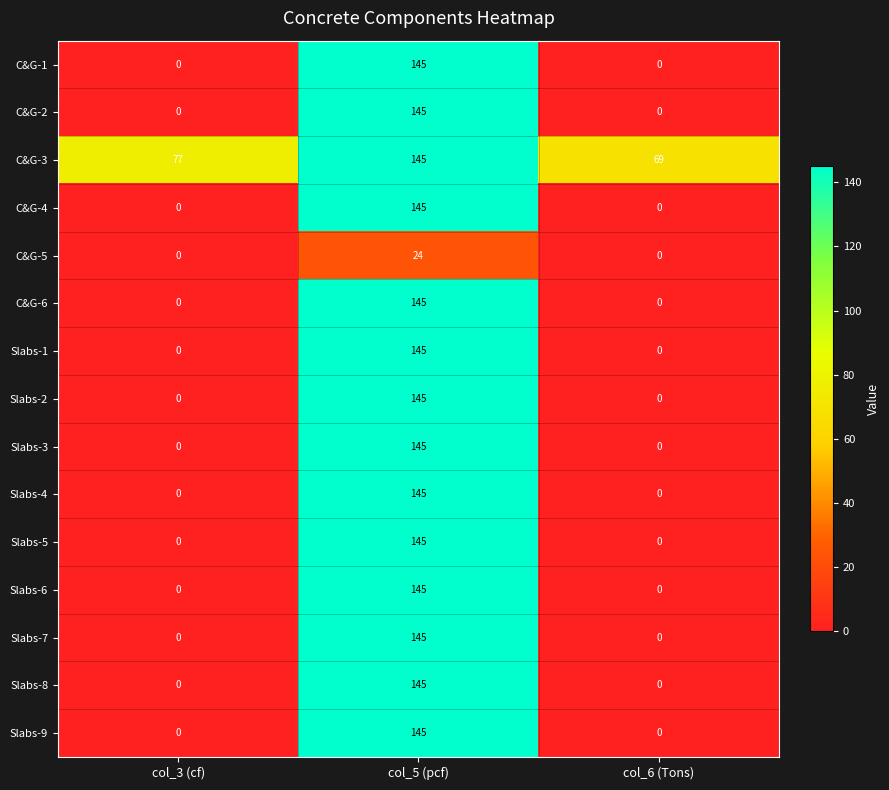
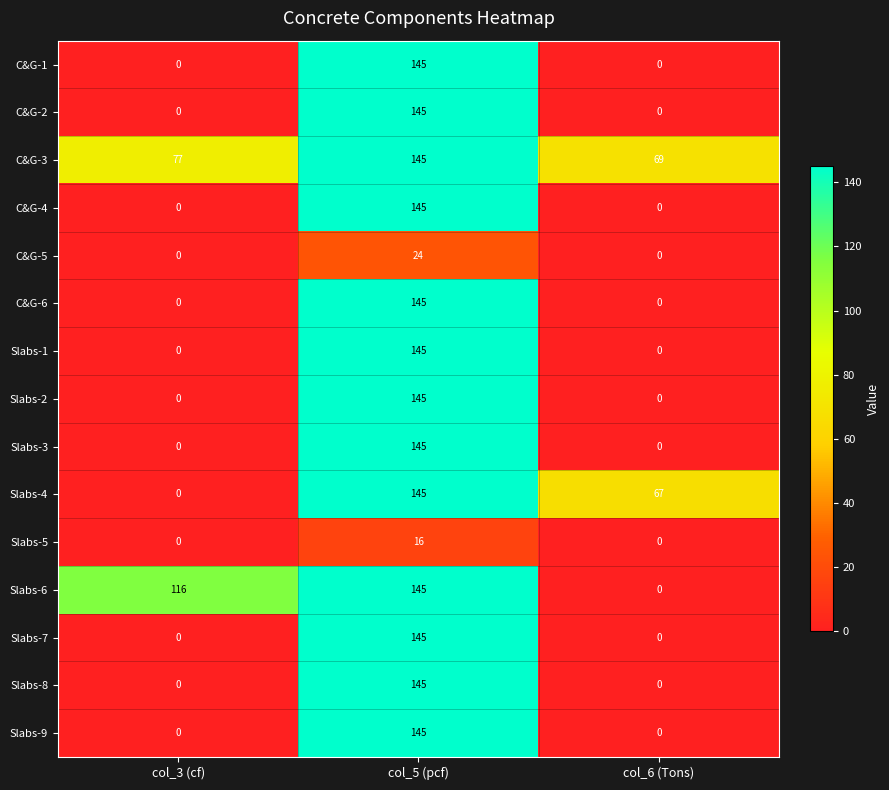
  {
    "C&G-1": {
      "col_3 (cf)": 0,
      "col_5 (pcf)": 145,
      "col_6 (Tons)": 0
    },
    "C&G-2": {
      "col_3 (cf)": 0,
      "col_5 (pcf)": 145,
      "col_6 (Tons)": 0
    },
    "C&G-3": {
      "col_3 (cf)": 77,
      "col_5 (pcf)": 145,
      "col_6 (Tons)": 69
    },
    "C&G-4": {
      "col_3 (cf)": 0,
      "col_5 (pcf)": 145,
      "col_6 (Tons)": 0
    },
    "C&G-5": {
      "col_3 (cf)": 0,
      "col_5 (pcf)": 24,
      "col_6 (Tons)": 0
    },
    "C&G-6": {
      "col_3 (cf)": 0,
      "col_5 (pcf)": 145,
      "col_6 (Tons)": 0
    },
    "Slabs-1": {
      "col_3 (cf)": 0,
      "col_5 (pcf)": 145,
      "col_6 (Tons)": 0
    },
    "Slabs-2": {
      "col_3 (cf)": 0,
      "col_5 (pcf)": 145,
      "col_6 (Tons)": 0
    },
    "Slabs-3": {
      "col_3 (cf)": 0,
      "col_5 (pcf)": 145,
      "col_6 (Tons)": 0
    },
    "Slabs-4": {
      "col_3 (cf)": 0,
      "col_5 (pcf)": 145,
-     "col_6 (Tons)": 0
+     "col_6 (Tons)": 67
    },
    "Slabs-5": {
      "col_3 (cf)": 0,
-     "col_5 (pcf)": 145,
+     "col_5 (pcf)": 16,
      "col_6 (Tons)": 0
    },
    "Slabs-6": {
-     "col_3 (cf)": 0,
+     "col_3 (cf)": 116,
      "col_5 (pcf)": 145,
      "col_6 (Tons)": 0
    },
    "Slabs-7": {
      "col_3 (cf)": 0,
      "col_5 (pcf)": 145,
      "col_6 (Tons)": 0
    },
    "Slabs-8": {
      "col_3 (cf)": 0,
      "col_5 (pcf)": 145,
      "col_6 (Tons)": 0
    },
    "Slabs-9": {
      "col_3 (cf)": 0,
      "col_5 (pcf)": 145,
      "col_6 (Tons)": 0
    }
  }
